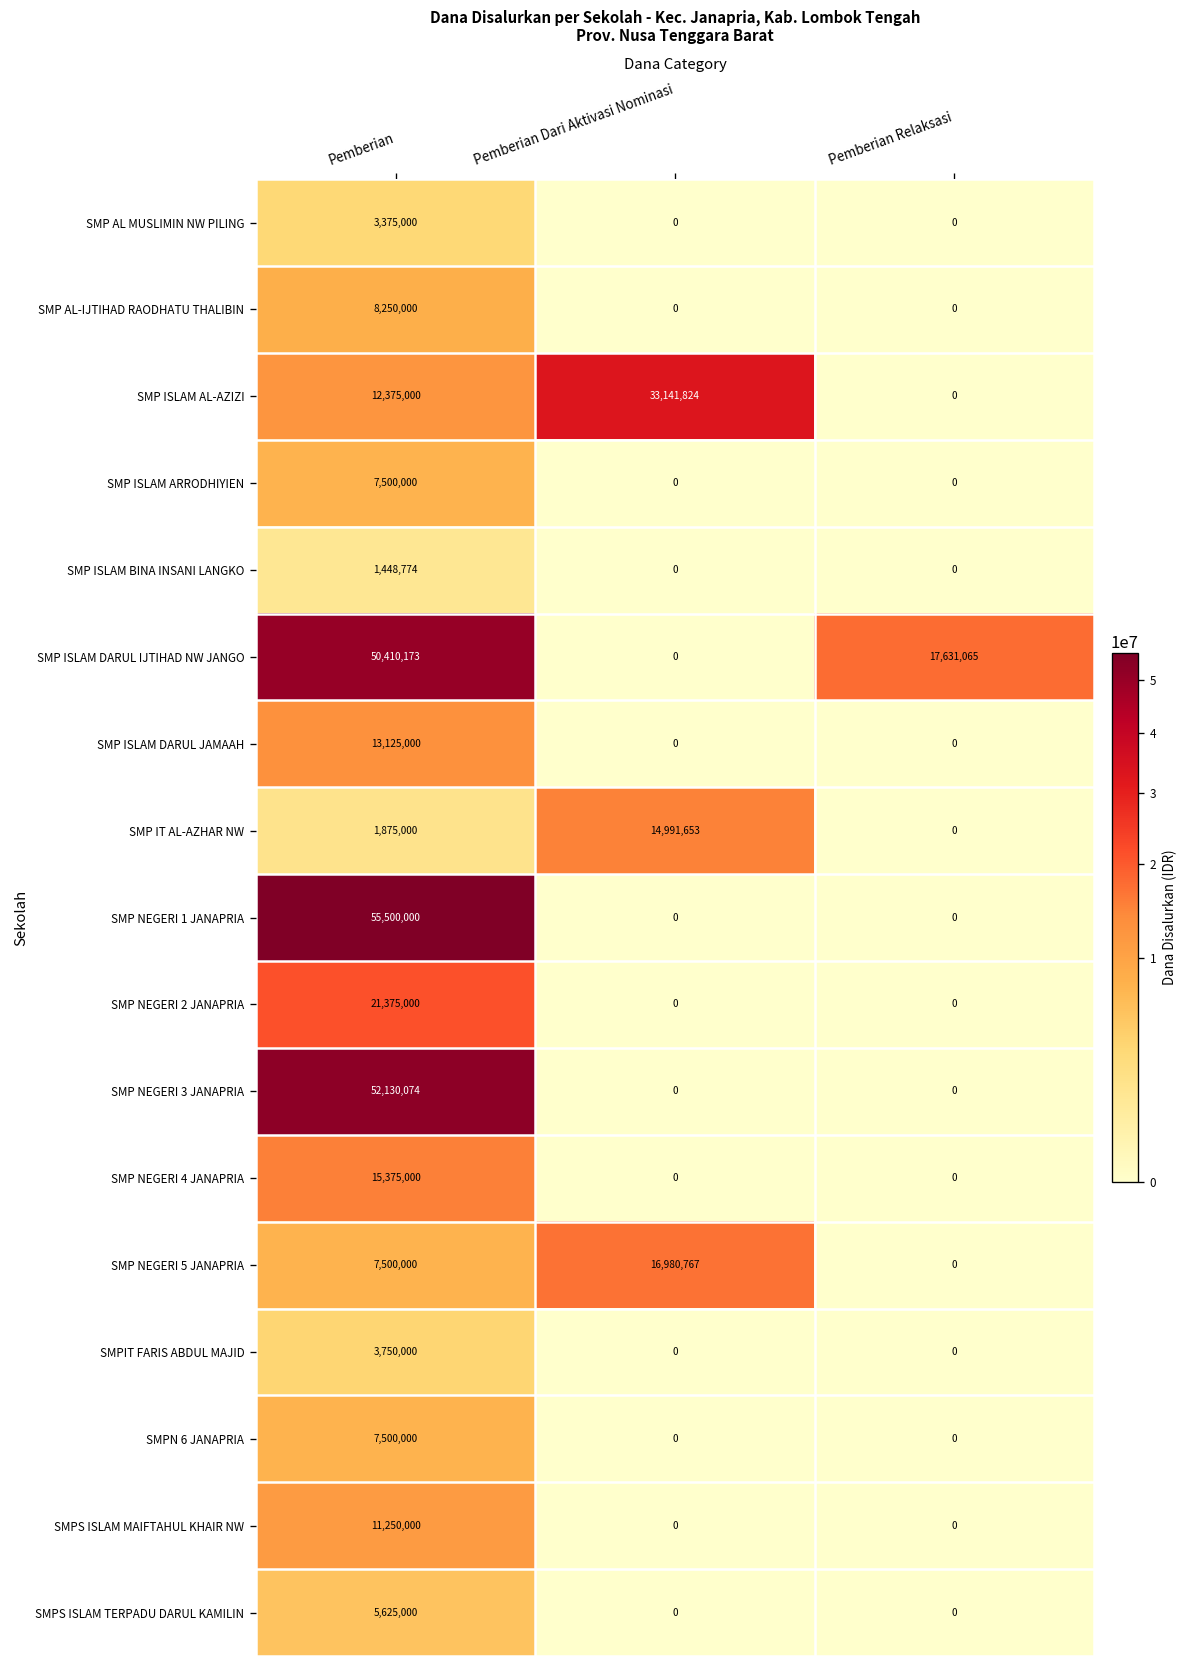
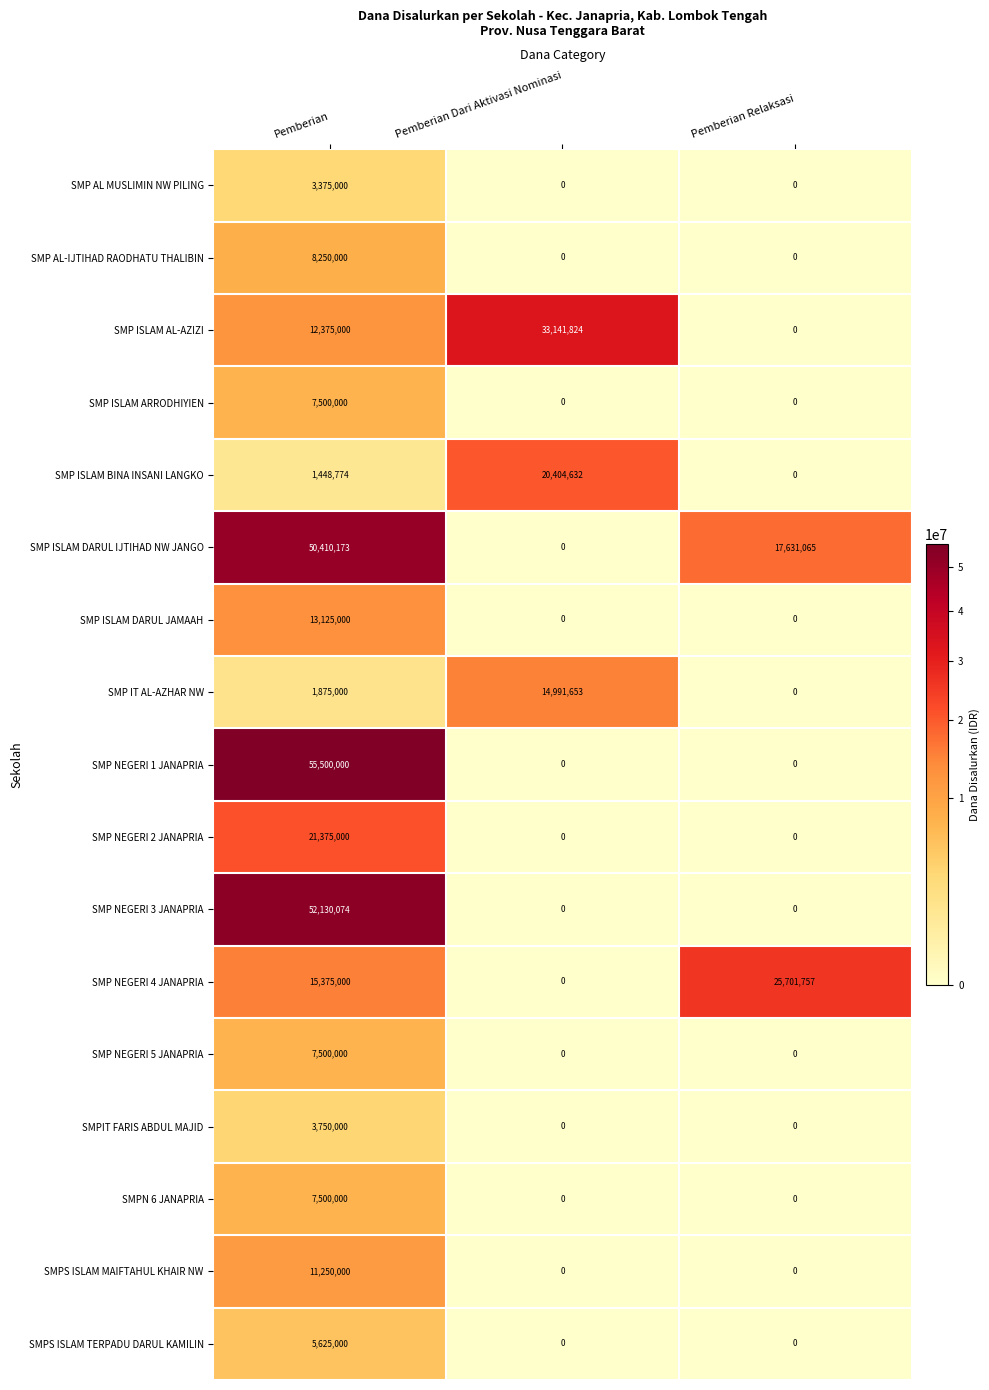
  {
    "SMP AL MUSLIMIN NW PILING": {
      "Pemberian": "3,375,000",
      "Pemberian Dari Aktivasi Nominasi": "0",
      "Pemberian Relaksasi": "0"
    },
    "SMP AL-IJTIHAD RAODHATU THALIBIN": {
      "Pemberian": "8,250,000",
      "Pemberian Dari Aktivasi Nominasi": "0",
      "Pemberian Relaksasi": "0"
    },
    "SMP ISLAM AL-AZIZI": {
      "Pemberian": "12,375,000",
      "Pemberian Dari Aktivasi Nominasi": "33,141,824",
      "Pemberian Relaksasi": "0"
    },
    "SMP ISLAM ARRODHIYIEN": {
      "Pemberian": "7,500,000",
      "Pemberian Dari Aktivasi Nominasi": "0",
      "Pemberian Relaksasi": "0"
    },
    "SMP ISLAM BINA INSANI LANGKO": {
      "Pemberian": "1,448,774",
-     "Pemberian Dari Aktivasi Nominasi": "0",
+     "Pemberian Dari Aktivasi Nominasi": "20,404,632",
      "Pemberian Relaksasi": "0"
    },
    "SMP ISLAM DARUL IJTIHAD NW JANGO": {
      "Pemberian": "50,410,173",
      "Pemberian Dari Aktivasi Nominasi": "0",
      "Pemberian Relaksasi": "17,631,065"
    },
    "SMP ISLAM DARUL JAMAAH": {
      "Pemberian": "13,125,000",
      "Pemberian Dari Aktivasi Nominasi": "0",
      "Pemberian Relaksasi": "0"
    },
    "SMP IT AL-AZHAR NW": {
      "Pemberian": "1,875,000",
      "Pemberian Dari Aktivasi Nominasi": "14,991,653",
      "Pemberian Relaksasi": "0"
    },
    "SMP NEGERI 1 JANAPRIA": {
      "Pemberian": "55,500,000",
      "Pemberian Dari Aktivasi Nominasi": "0",
      "Pemberian Relaksasi": "0"
    },
    "SMP NEGERI 2 JANAPRIA": {
      "Pemberian": "21,375,000",
      "Pemberian Dari Aktivasi Nominasi": "0",
      "Pemberian Relaksasi": "0"
    },
    "SMP NEGERI 3 JANAPRIA": {
      "Pemberian": "52,130,074",
      "Pemberian Dari Aktivasi Nominasi": "0",
      "Pemberian Relaksasi": "0"
    },
    "SMP NEGERI 4 JANAPRIA": {
      "Pemberian": "15,375,000",
      "Pemberian Dari Aktivasi Nominasi": "0",
-     "Pemberian Relaksasi": "0"
+     "Pemberian Relaksasi": "25,701,757"
    },
    "SMP NEGERI 5 JANAPRIA": {
      "Pemberian": "7,500,000",
-     "Pemberian Dari Aktivasi Nominasi": "16,980,767",
+     "Pemberian Dari Aktivasi Nominasi": "0",
      "Pemberian Relaksasi": "0"
    },
    "SMPIT FARIS ABDUL MAJID": {
      "Pemberian": "3,750,000",
      "Pemberian Dari Aktivasi Nominasi": "0",
      "Pemberian Relaksasi": "0"
    },
    "SMPN 6 JANAPRIA": {
      "Pemberian": "7,500,000",
      "Pemberian Dari Aktivasi Nominasi": "0",
      "Pemberian Relaksasi": "0"
    },
    "SMPS ISLAM MAIFTAHUL KHAIR NW": {
      "Pemberian": "11,250,000",
      "Pemberian Dari Aktivasi Nominasi": "0",
      "Pemberian Relaksasi": "0"
    },
    "SMPS ISLAM TERPADU DARUL KAMILIN": {
      "Pemberian": "5,625,000",
      "Pemberian Dari Aktivasi Nominasi": "0",
      "Pemberian Relaksasi": "0"
    }
  }
